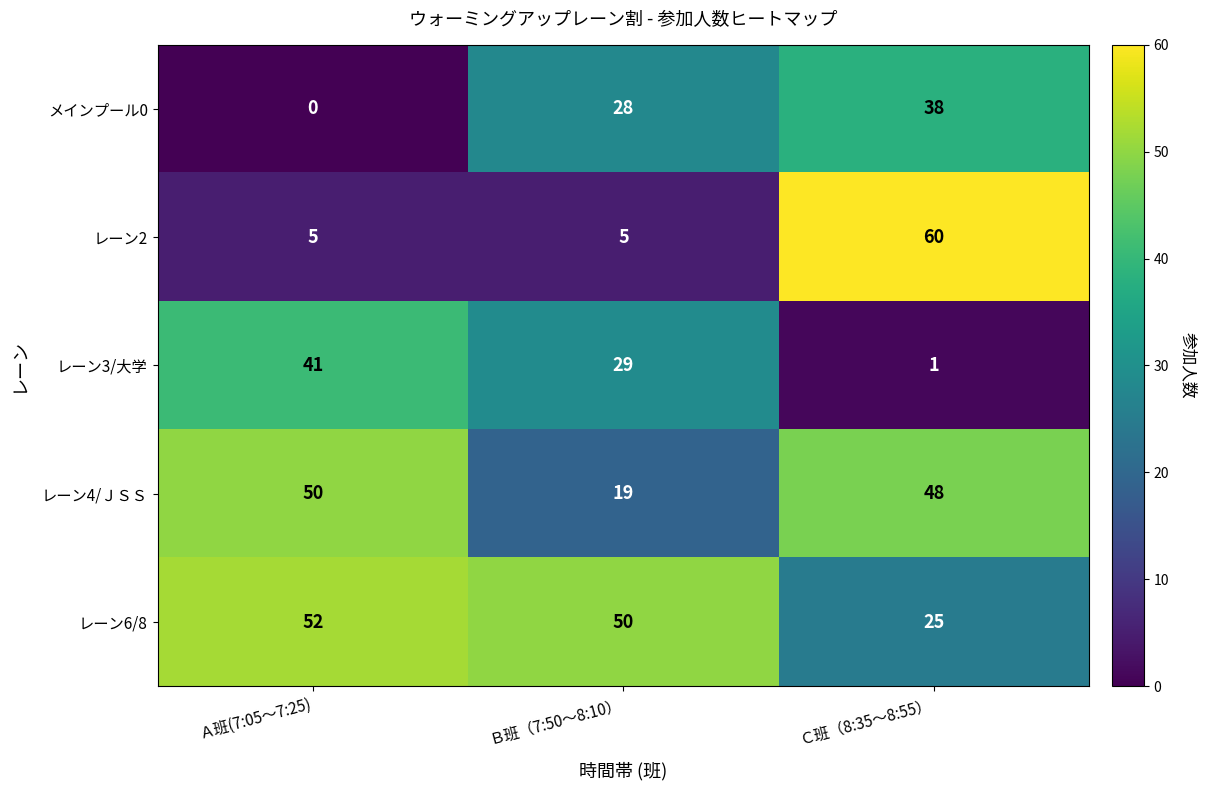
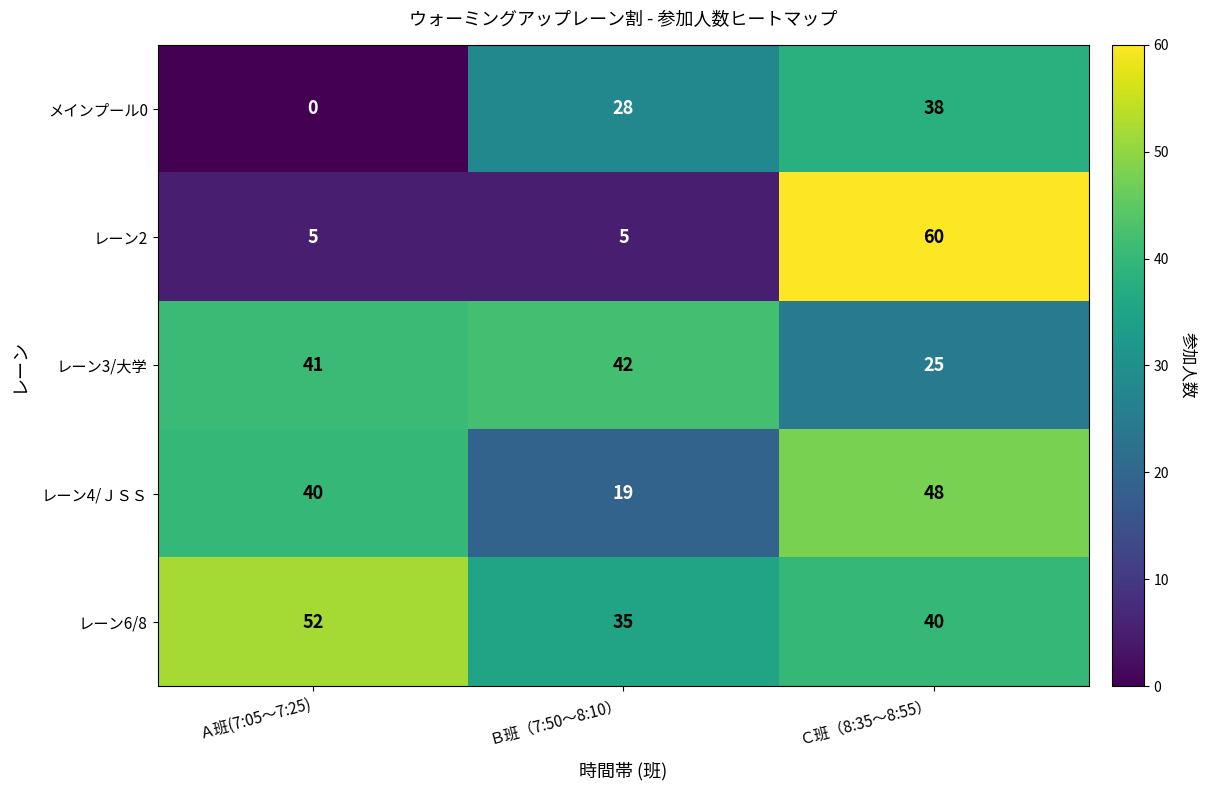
  {
    "メインプール0": {
      "Ａ班(7:05～7:25)": 0,
      "Ｂ班（7:50～8:10）": 28,
      "Ｃ班（8:35～8:55）": 38
    },
    "レーン2": {
      "Ａ班(7:05～7:25)": 5,
      "Ｂ班（7:50～8:10）": 5,
      "Ｃ班（8:35～8:55）": 60
    },
    "レーン3/大学": {
      "Ａ班(7:05～7:25)": 41,
-     "Ｂ班（7:50～8:10）": 29,
-     "Ｃ班（8:35～8:55）": 1
+     "Ｂ班（7:50～8:10）": 42,
+     "Ｃ班（8:35～8:55）": 25
    },
    "レーン4/ＪＳＳ": {
-     "Ａ班(7:05～7:25)": 50,
+     "Ａ班(7:05～7:25)": 40,
      "Ｂ班（7:50～8:10）": 19,
      "Ｃ班（8:35～8:55）": 48
    },
    "レーン6/8": {
      "Ａ班(7:05～7:25)": 52,
-     "Ｂ班（7:50～8:10）": 50,
-     "Ｃ班（8:35～8:55）": 25
+     "Ｂ班（7:50～8:10）": 35,
+     "Ｃ班（8:35～8:55）": 40
    }
  }
